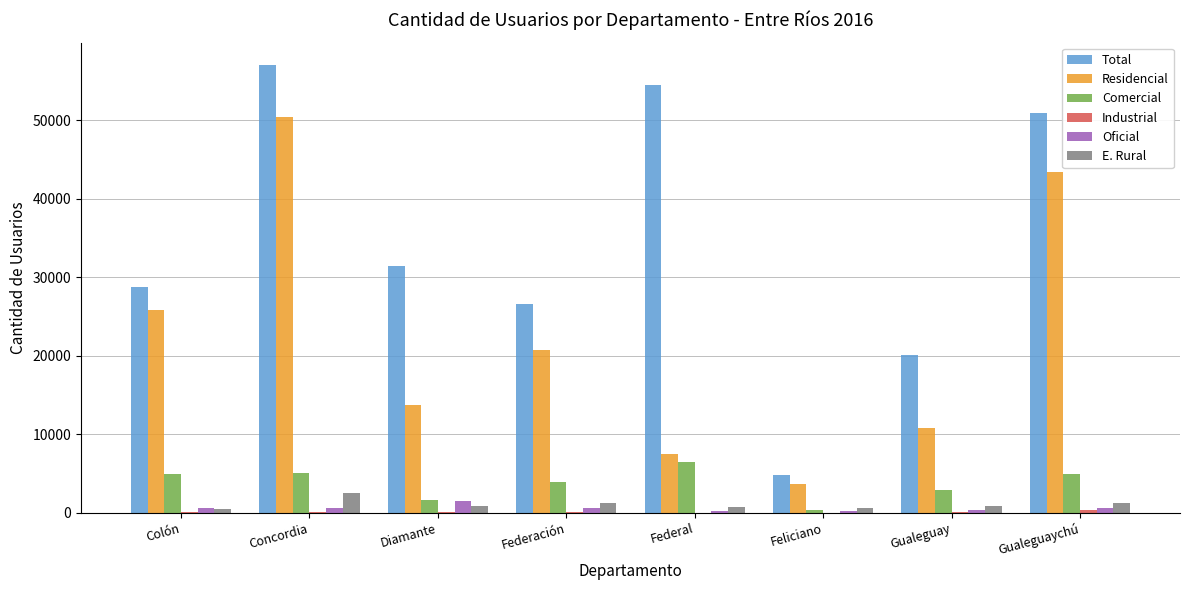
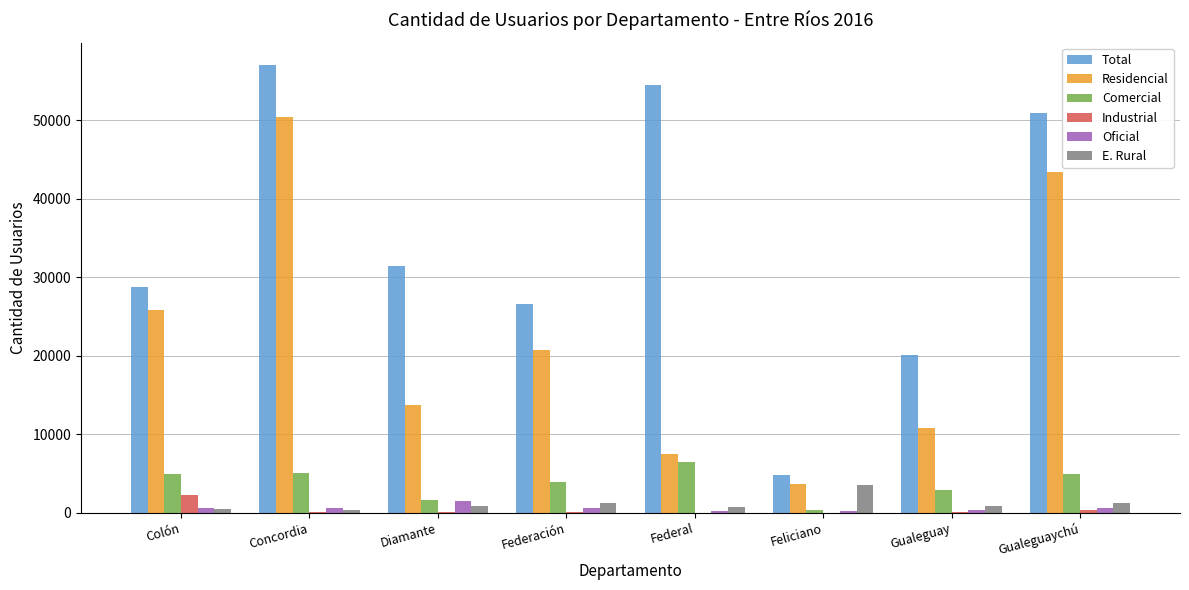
  {
    "Total": {
      "Colón": 29000,
      "Concordia": 57000,
      "Diamante": 31000,
      "Federación": 27000,
      "Federal": 55000,
      "Feliciano": 5000,
      "Gualeguay": 20000,
      "Gualeguaychú": 51000
    },
    "Residencial": {
      "Colón": 26000,
      "Concordia": 50000,
      "Diamante": 14000,
      "Federación": 21000,
      "Federal": 7000,
      "Feliciano": 4000,
      "Gualeguay": 11000,
      "Gualeguaychú": 43000
    },
    "Comercial": {
      "Colón": 5000,
      "Concordia": 5000,
      "Diamante": 2000,
      "Federación": 4000,
      "Federal": 6000,
      "Feliciano": 0,
      "Gualeguay": 3000,
      "Gualeguaychú": 5000
    },
    "Industrial": {
-     "Colón": 0,
+     "Colón": 2000,
      "Gualeguaychú": 0
    },
    "Oficial": {
      "Colón": 1000,
      "Concordia": 1000,
      "Diamante": 1000,
      "Federación": 1000,
      "Gualeguay": 0,
      "Gualeguaychú": 1000
    },
    "E. Rural": {
      "Colón": 0,
-     "Concordia": 3000,
+     "Concordia": 0,
      "Diamante": 1000,
      "Federación": 1000,
      "Federal": 1000,
-     "Feliciano": 1000,
+     "Feliciano": 4000,
      "Gualeguay": 1000,
      "Gualeguaychú": 1000
    }
  }
